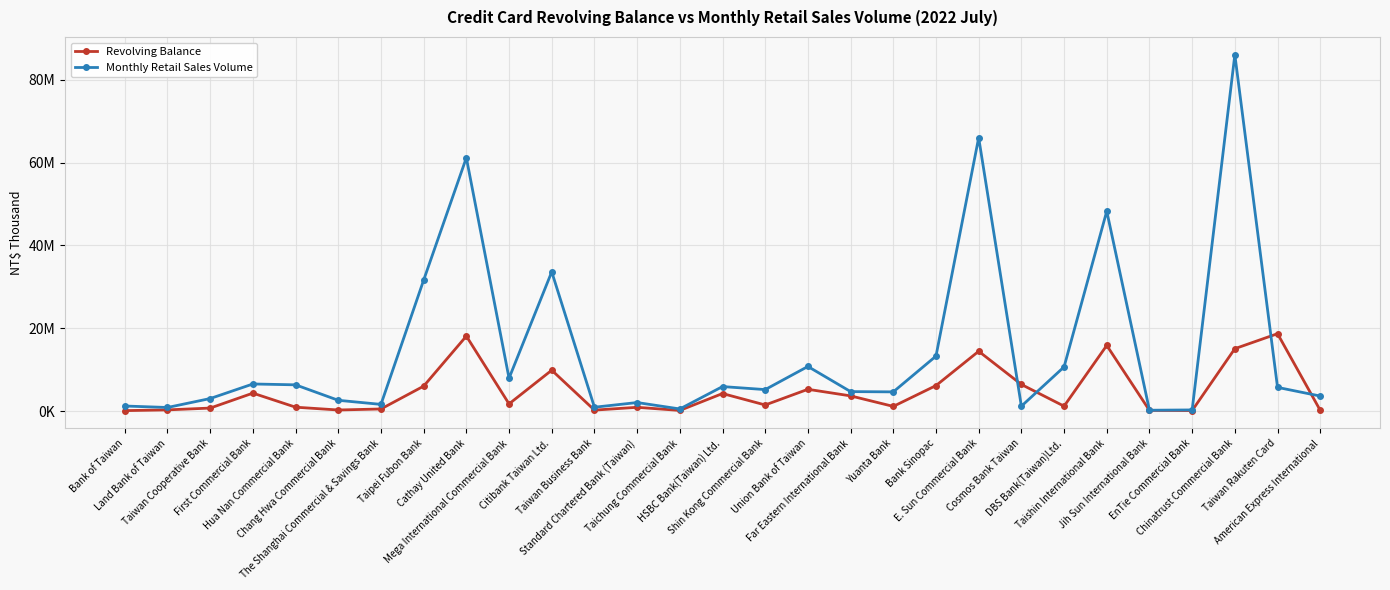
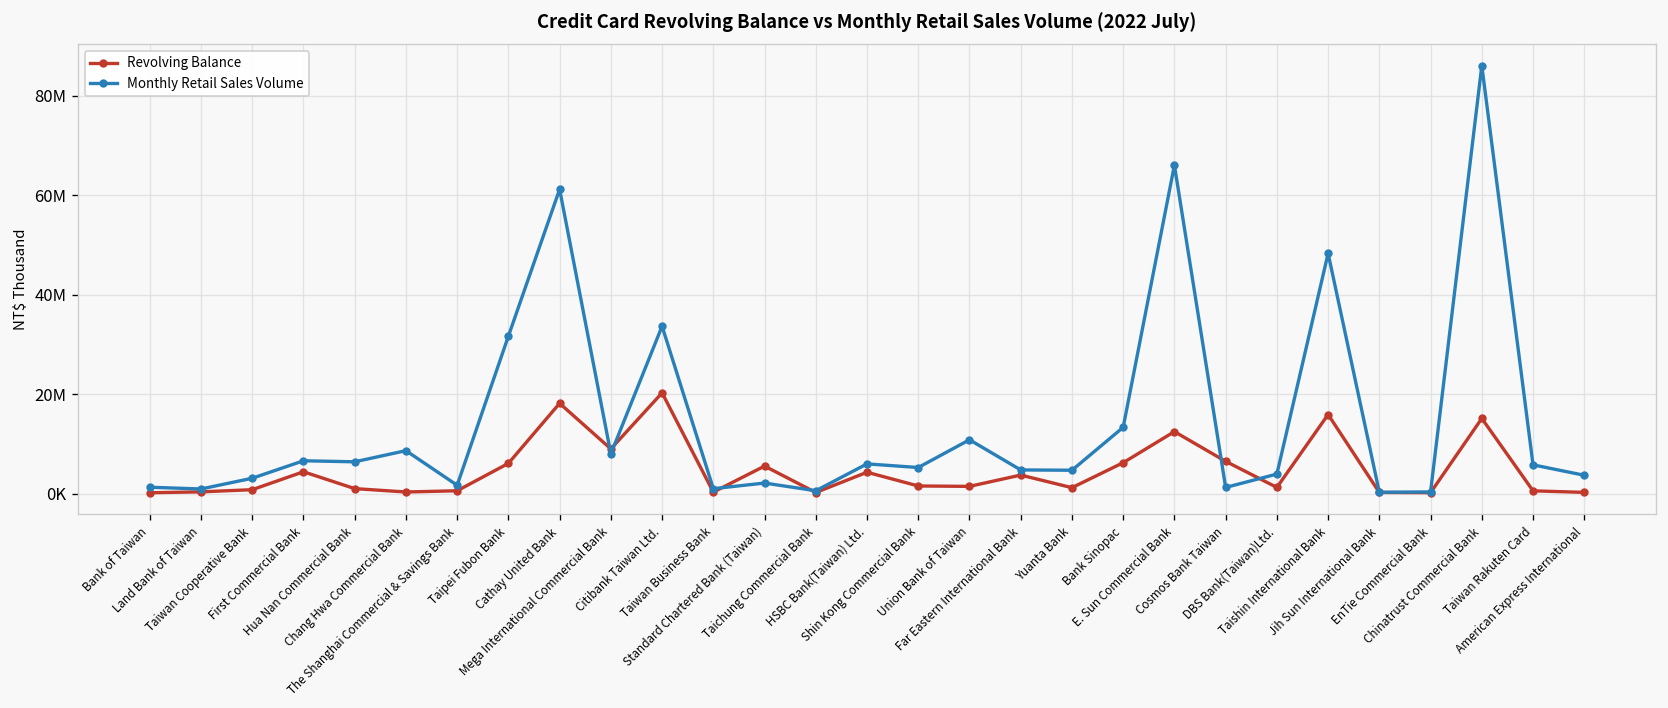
  {
    "Revolving Balance": {
      "Bank of Taiwan": 0,
      "Taiwan Cooperative Bank": 1000000,
      "First Commercial Bank": 4000000,
      "Hua Nan Commercial Bank": 1000000,
      "Chang Hwa Commercial Bank": 0,
      "The Shanghai Commercial & Savings Bank": 1000000,
      "Taipei Fubon Bank": 6000000,
      "Cathay United Bank": 18000000,
-     "Mega International Commercial Bank": 2000000,
-     "Citibank Taiwan Ltd.": 10000000,
+     "Mega International Commercial Bank": 9000000,
+     "Citibank Taiwan Ltd.": 20000000,
      "Taiwan Business Bank": 0,
-     "Standard Chartered Bank (Taiwan)": 1000000,
+     "Standard Chartered Bank (Taiwan)": 6000000,
      "HSBC Bank(Taiwan) Ltd.": 4000000,
      "Shin Kong Commercial Bank": 2000000,
-     "Union Bank of Taiwan": 5000000,
+     "Union Bank of Taiwan": 1000000,
      "Far Eastern International Bank": 4000000,
      "Yuanta Bank": 1000000,
      "Bank Sinopac": 6000000,
-     "E. Sun Commercial Bank": 14000000,
+     "E. Sun Commercial Bank": 12000000,
      "Cosmos Bank Taiwan": 6000000,
      "DBS Bank(Taiwan)Ltd.": 1000000,
      "Taishin International Bank": 16000000,
      "Chinatrust Commercial Bank": 15000000,
-     "Taiwan Rakuten Card": 19000000,
+     "Taiwan Rakuten Card": 1000000,
      "American Express International": 0
    },
    "Monthly Retail Sales Volume": {
      "Bank of Taiwan": 1000000,
      "Taiwan Cooperative Bank": 3000000,
      "First Commercial Bank": 7000000,
      "Hua Nan Commercial Bank": 6000000,
-     "Chang Hwa Commercial Bank": 3000000,
+     "Chang Hwa Commercial Bank": 9000000,
      "The Shanghai Commercial & Savings Bank": 2000000,
      "Taipei Fubon Bank": 32000000,
      "Cathay United Bank": 61000000,
      "Mega International Commercial Bank": 8000000,
      "Citibank Taiwan Ltd.": 34000000,
      "Taiwan Business Bank": 1000000,
      "Standard Chartered Bank (Taiwan)": 2000000,
      "HSBC Bank(Taiwan) Ltd.": 6000000,
      "Shin Kong Commercial Bank": 5000000,
      "Union Bank of Taiwan": 11000000,
      "Far Eastern International Bank": 5000000,
      "Yuanta Bank": 5000000,
      "Bank Sinopac": 13000000,
      "E. Sun Commercial Bank": 66000000,
      "Cosmos Bank Taiwan": 1000000,
-     "DBS Bank(Taiwan)Ltd.": 11000000,
+     "DBS Bank(Taiwan)Ltd.": 4000000,
      "Taishin International Bank": 48000000,
      "Chinatrust Commercial Bank": 86000000,
      "Taiwan Rakuten Card": 6000000,
      "American Express International": 4000000
    }
  }
